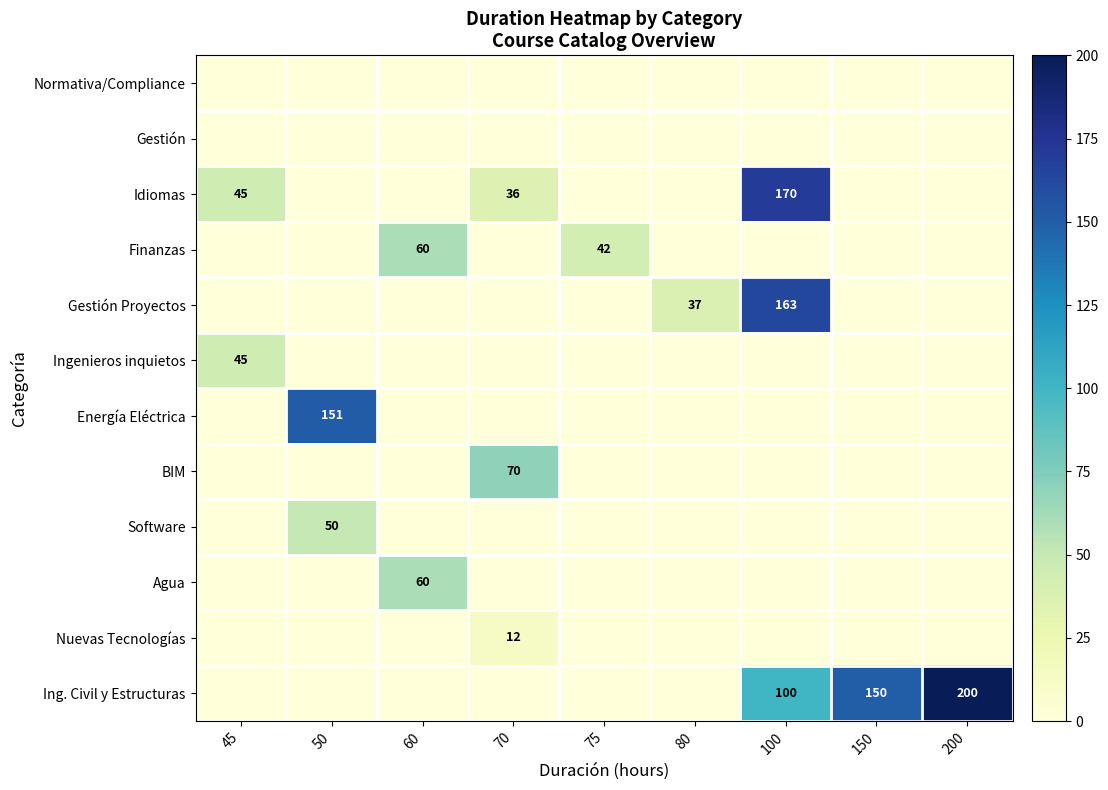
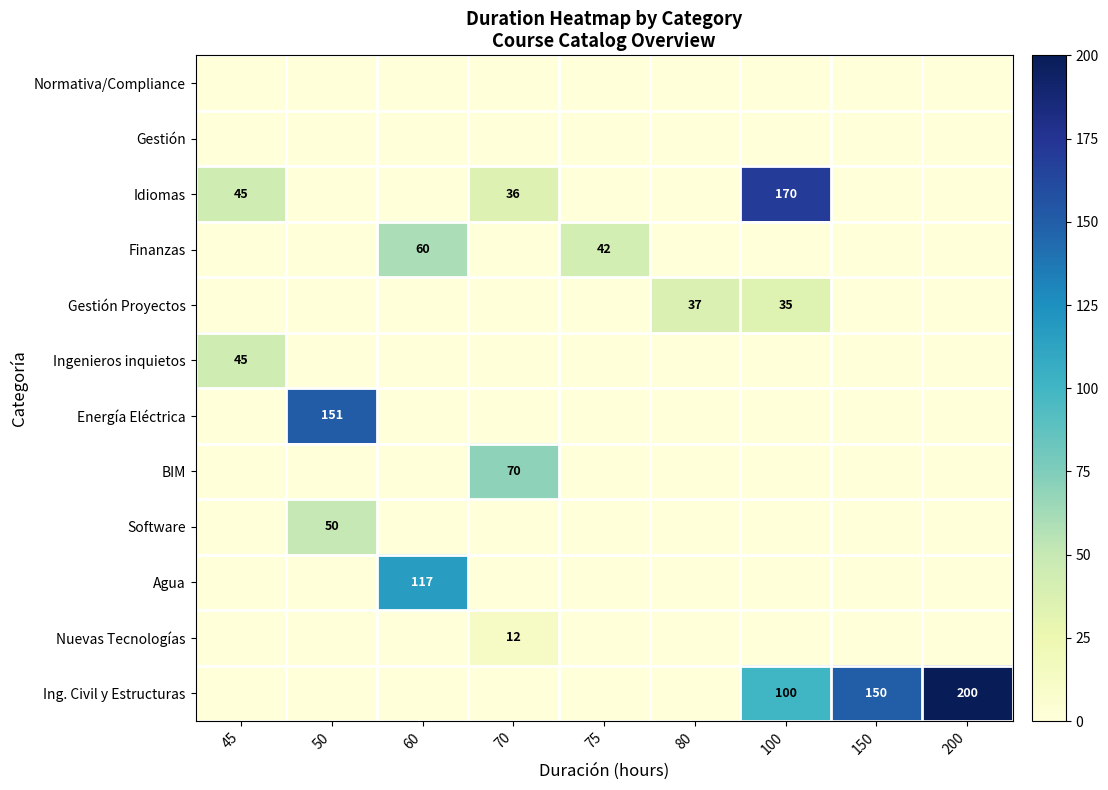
  {
    "Idiomas": {
      "45": 45,
      "70": 36,
      "100": 170
    },
    "Finanzas": {
      "60": 60,
      "75": 42
    },
    "Gestión Proyectos": {
      "80": 37,
-     "100": 163
+     "100": 35
    },
    "Ingenieros inquietos": {
      "45": 45
    },
    "Energía Eléctrica": {
      "50": 151
    },
    "BIM": {
      "70": 70
    },
    "Software": {
      "50": 50
    },
    "Agua": {
-     "60": 60
+     "60": 117
    },
    "Nuevas Tecnologías": {
      "70": 12
    },
    "Ing. Civil y Estructuras": {
      "100": 100,
      "150": 150,
      "200": 200
    }
  }
